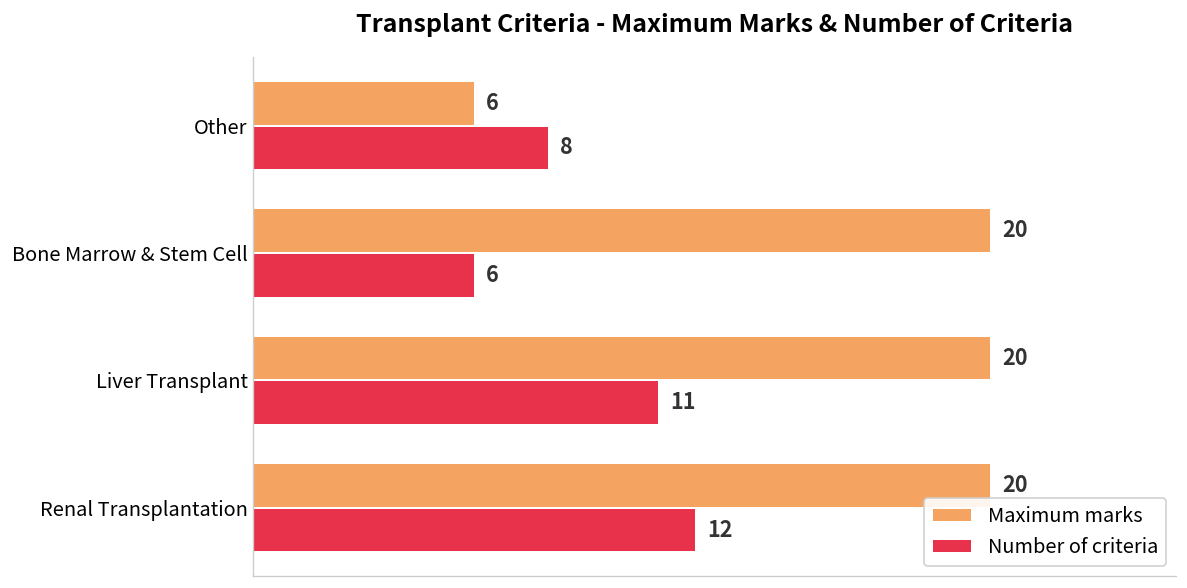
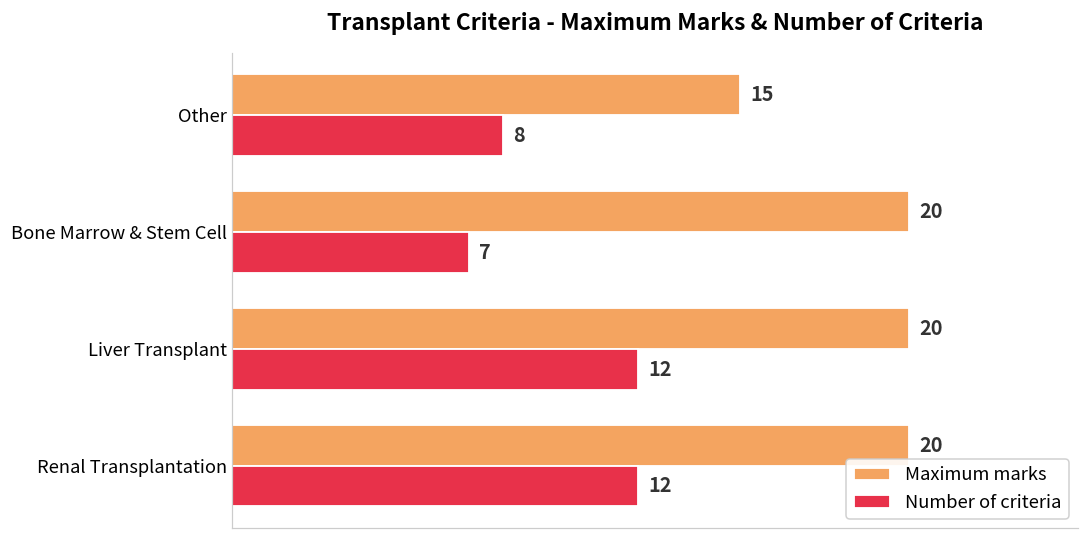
  {
    "Maximum marks": {
-     "Other": 6,
+     "Other": 15,
      "Bone Marrow & Stem Cell": 20,
      "Liver Transplant": 20,
      "Renal Transplantation": 20
    },
    "Number of criteria": {
      "Other": 8,
-     "Bone Marrow & Stem Cell": 6,
-     "Liver Transplant": 11,
+     "Bone Marrow & Stem Cell": 7,
+     "Liver Transplant": 12,
      "Renal Transplantation": 12
    }
  }
